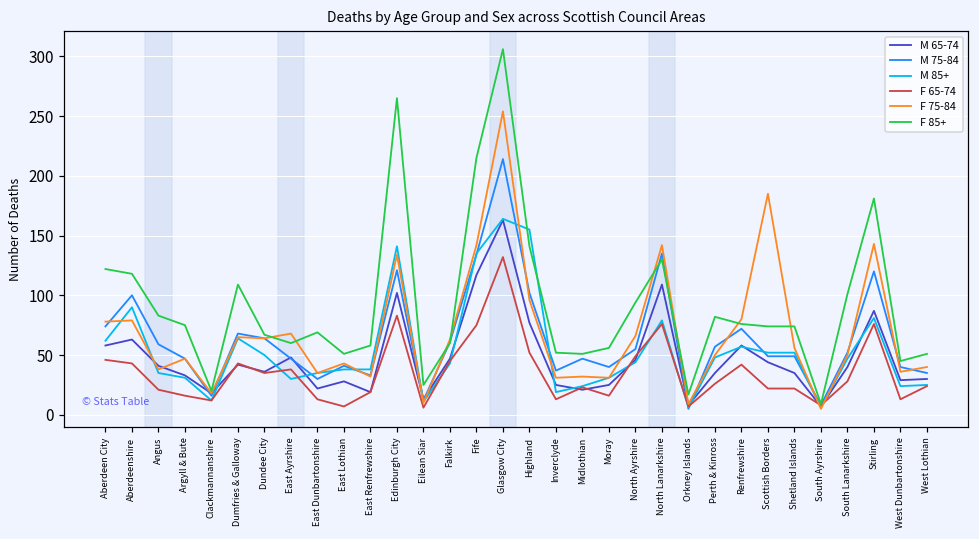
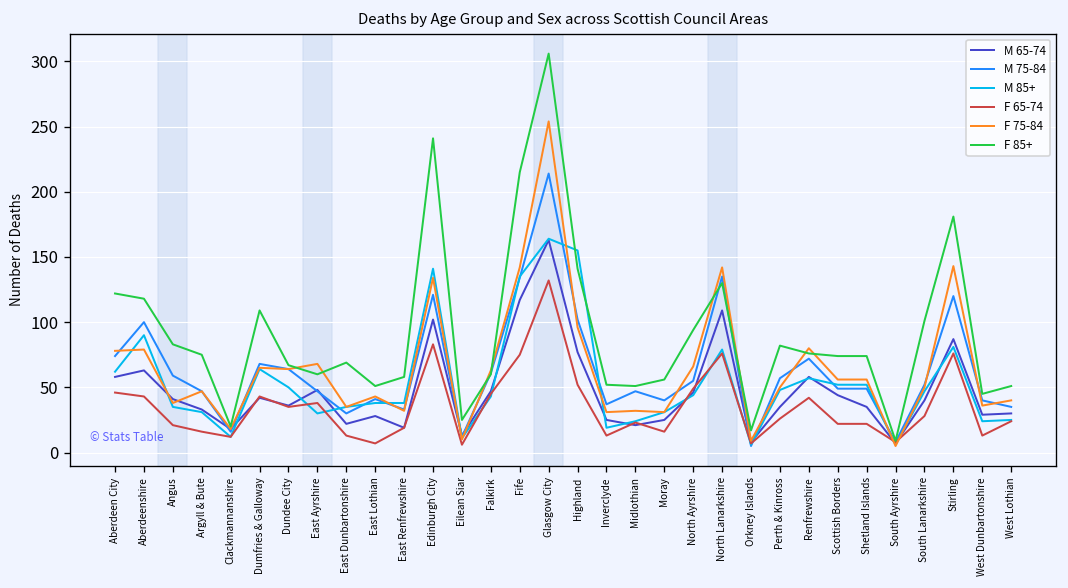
  {
    "M 65-74": {
      "Aberdeen City": 58,
      "Aberdeenshire": 63,
      "Angus": 41,
      "East Dunbartonshire": 22,
      "East Lothian": 28,
      "Edinburgh City": 102,
      "Fife": 117,
      "Highland": 77,
      "Inverclyde": 25,
      "Moray": 25,
      "North Lanarkshire": 109,
      "Perth & Kinross": 35,
      "Scottish Borders": 44,
      "Shetland Islands": 35,
      "South Lanarkshire": 40,
      "Stirling": 87,
      "West Dunbartonshire": 29,
      "West Lothian": 30
    },
    "M 75-84": {
      "Aberdeen City": 74,
      "Aberdeenshire": 100,
      "Angus": 59,
      "Dumfries & Galloway": 68,
      "East Dunbartonshire": 30,
      "Edinburgh City": 121,
      "Glasgow City": 214,
      "Highland": 102,
      "Inverclyde": 37,
      "Midlothian": 47,
      "Moray": 40,
      "North Ayrshire": 55,
      "North Lanarkshire": 135,
      "Perth & Kinross": 57,
      "Renfrewshire": 72,
      "Scottish Borders": 49,
      "Shetland Islands": 49,
      "Stirling": 120,
      "West Dunbartonshire": 40,
      "West Lothian": 35
    },
    "M 85+": {
      "Aberdeen City": 62,
      "Aberdeenshire": 90,
      "Angus": 35,
      "Dundee City": 50,
      "East Ayrshire": 30,
      "East Lothian": 38,
      "East Renfrewshire": 38,
      "Edinburgh City": 141,
      "Highland": 155,
      "Inverclyde": 19,
      "North Lanarkshire": 79,
      "Scottish Borders": 52,
      "Shetland Islands": 52,
      "South Lanarkshire": 47,
      "Stirling": 81,
      "West Dunbartonshire": 24
    },
    "F 65-74": {
      "Aberdeen City": 46,
      "Aberdeenshire": 43,
      "Angus": 21,
      "Argyll & Bute": 16,
      "East Ayrshire": 38,
      "East Dunbartonshire": 13,
      "East Lothian": 7,
      "Edinburgh City": 83,
      "Eilean Siar": 6,
      "Fife": 75,
      "Glasgow City": 132,
      "Highland": 52,
      "Inverclyde": 13,
      "Moray": 16,
      "North Ayrshire": 49,
      "North Lanarkshire": 76,
      "Perth & Kinross": 26,
      "Renfrewshire": 42,
      "Scottish Borders": 22,
      "Shetland Islands": 22,
      "South Lanarkshire": 28,
      "Stirling": 76,
      "West Dunbartonshire": 13
    },
    "F 75-84": {
      "Aberdeen City": 78,
      "Aberdeenshire": 79,
      "Angus": 38,
      "East Ayrshire": 68,
      "Edinburgh City": 134,
      "Fife": 142,
      "Glasgow City": 254,
      "Highland": 96,
      "Inverclyde": 31,
      "Midlothian": 32,
      "North Ayrshire": 66,
      "North Lanarkshire": 142,
      "Renfrewshire": 80,
-     "Scottish Borders": 185,
+     "Scottish Borders": 56,
      "Shetland Islands": 56,
      "Stirling": 143,
      "West Dunbartonshire": 36,
      "West Lothian": 40
    },
    "F 85+": {
      "Aberdeen City": 122,
      "Aberdeenshire": 118,
      "Angus": 83,
      "Argyll & Bute": 75,
      "Dumfries & Galloway": 109,
      "Dundee City": 67,
      "East Ayrshire": 60,
      "East Dunbartonshire": 69,
      "East Lothian": 51,
      "East Renfrewshire": 58,
-     "Edinburgh City": 265,
+     "Edinburgh City": 241,
      "Eilean Siar": 25,
      "Fife": 215,
      "Glasgow City": 306,
      "Highland": 141,
      "Inverclyde": 52,
      "Midlothian": 51,
      "Moray": 56,
      "North Ayrshire": 94,
      "North Lanarkshire": 130,
      "Orkney Islands": 17,
      "Perth & Kinross": 82,
      "Renfrewshire": 76,
      "Scottish Borders": 74,
      "Shetland Islands": 74,
      "South Lanarkshire": 101,
      "Stirling": 181,
      "West Dunbartonshire": 45,
      "West Lothian": 51
    }
  }
